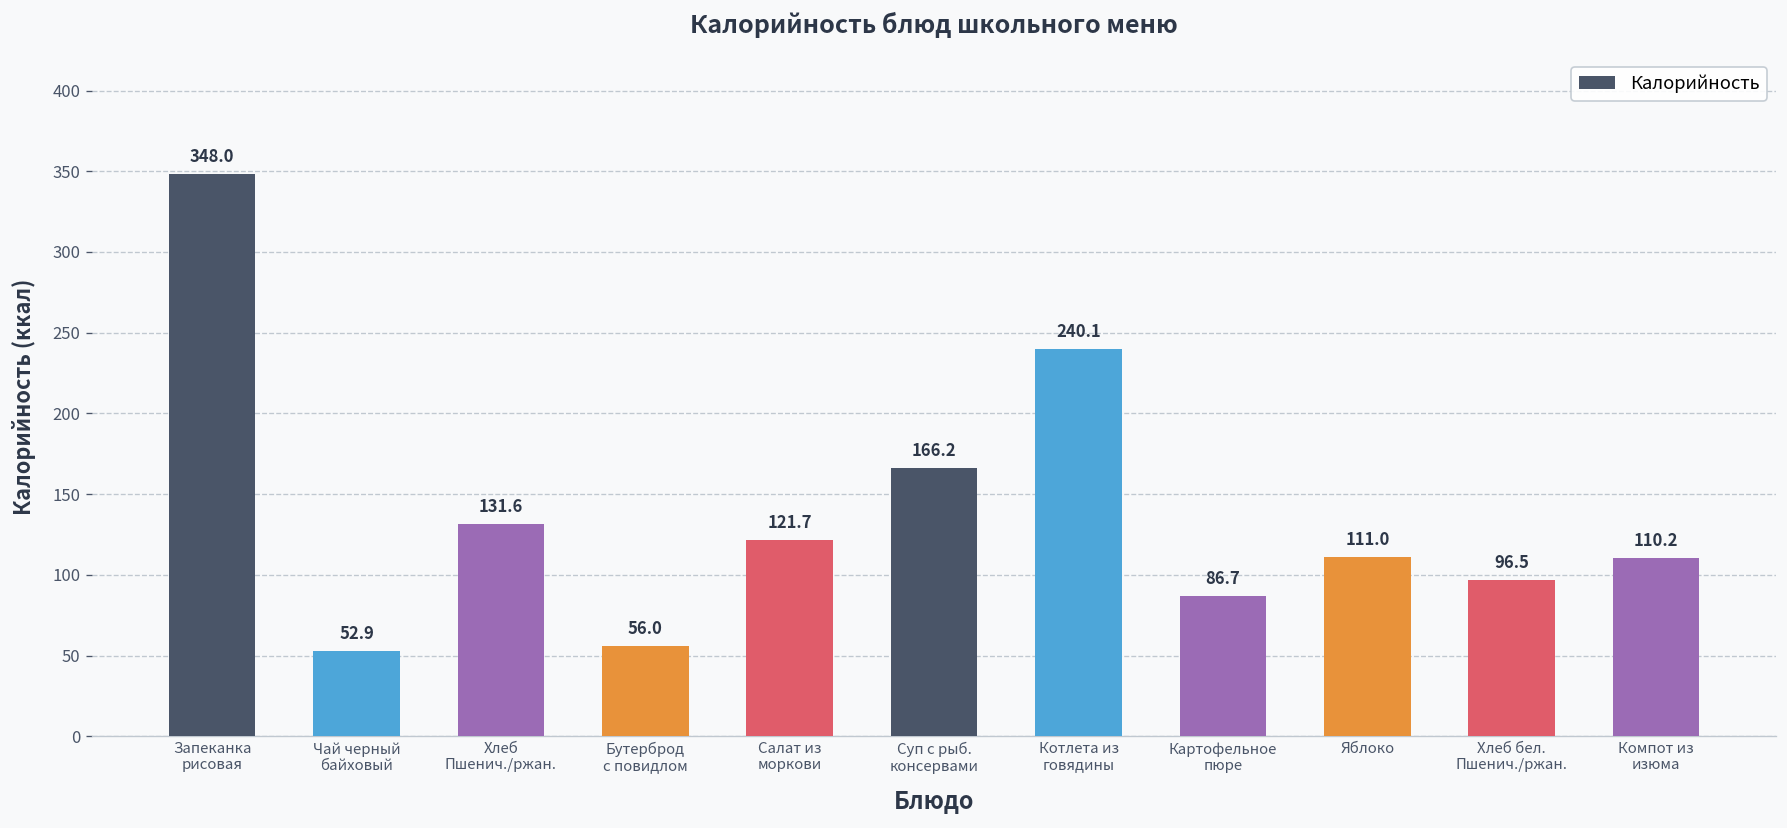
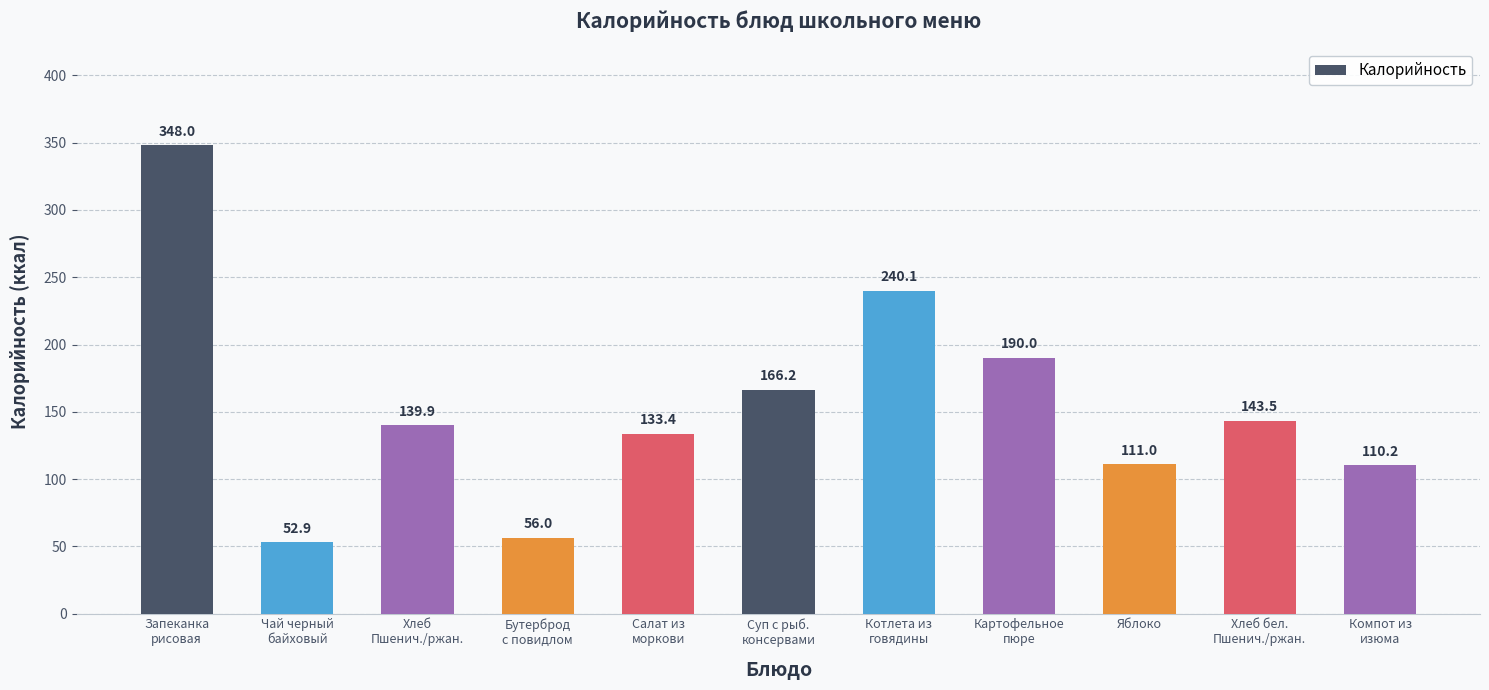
  {
    "Запеканка рисовая": 348.0,
    "Чай черный байховый": 52.9,
-   "Хлеб Пшенич./ржан.": 131.6,
+   "Хлеб Пшенич./ржан.": 139.9,
    "Бутерброд с повидлом": 56.0,
-   "Салат из моркови": 121.7,
+   "Салат из моркови": 133.4,
    "Суп с рыб. консервами": 166.2,
    "Котлета из говядины": 240.1,
-   "Картофельное пюре": 86.7,
+   "Картофельное пюре": 190.0,
    "Яблоко": 111.0,
-   "Хлеб бел. Пшенич./ржан.": 96.5,
+   "Хлеб бел. Пшенич./ржан.": 143.5,
    "Компот из изюма": 110.2
  }
